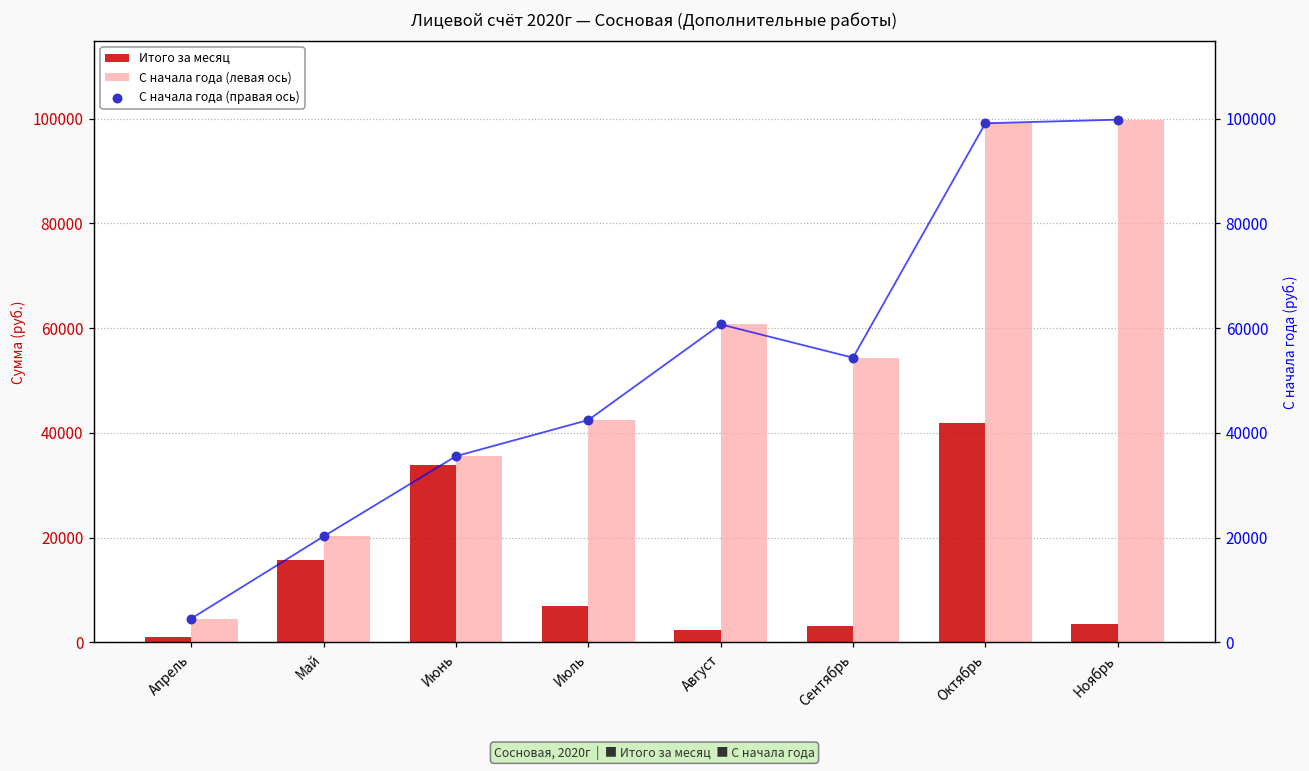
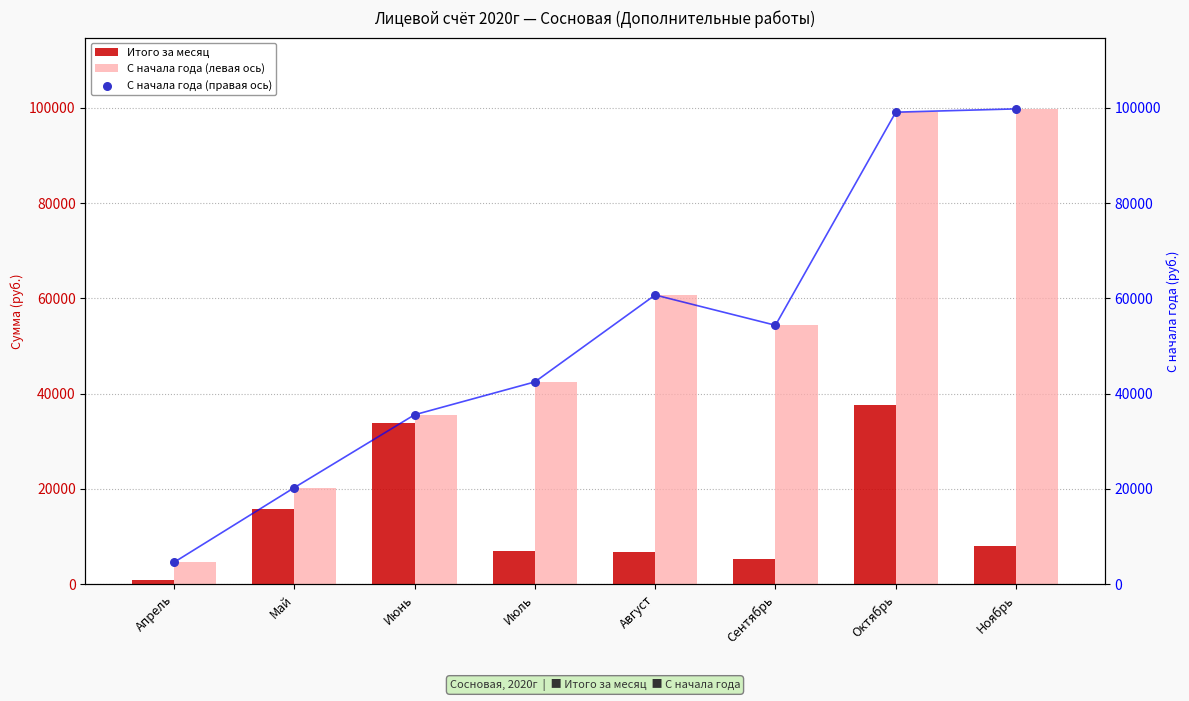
  {
    "Итого за месяц": {
      "Апрель": 1000,
      "Май": 16000,
      "Июнь": 34000,
      "Июль": 7000,
-     "Август": 2000,
-     "Сентябрь": 3000,
-     "Октябрь": 42000,
-     "Ноябрь": 4000
+     "Август": 7000,
+     "Сентябрь": 5000,
+     "Октябрь": 38000,
+     "Ноябрь": 8000
    },
    "С начала года (левая ось)": {
      "Апрель": 5000,
      "Май": 20000,
      "Июнь": 36000,
      "Июль": 42000,
      "Август": 61000,
      "Сентябрь": 54000,
      "Октябрь": 99000,
      "Ноябрь": 100000
    },
    "С начала года (правая ось)": {
      "Апрель": 5000,
      "Май": 20000,
      "Июнь": 36000,
      "Июль": 42000,
      "Август": 61000,
      "Сентябрь": 54000,
      "Октябрь": 99000,
      "Ноябрь": 100000
    }
  }
